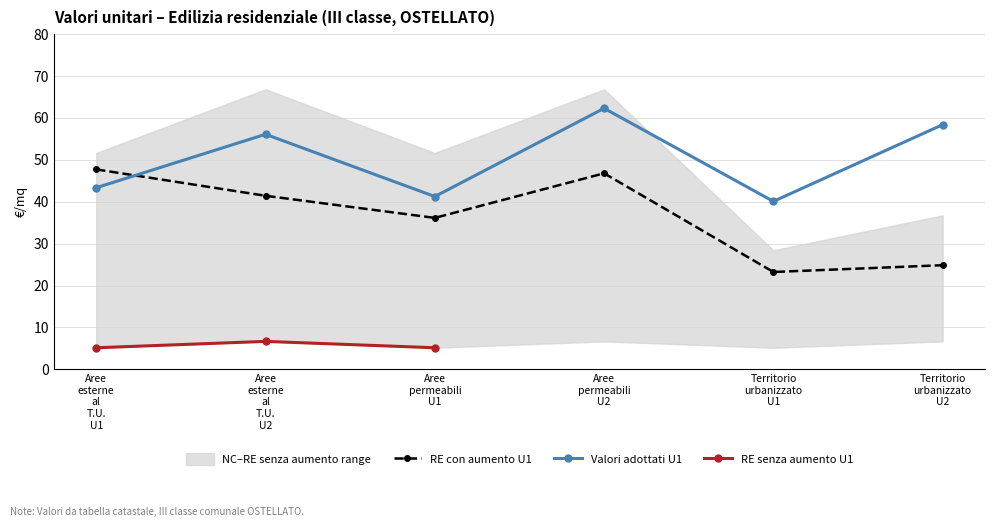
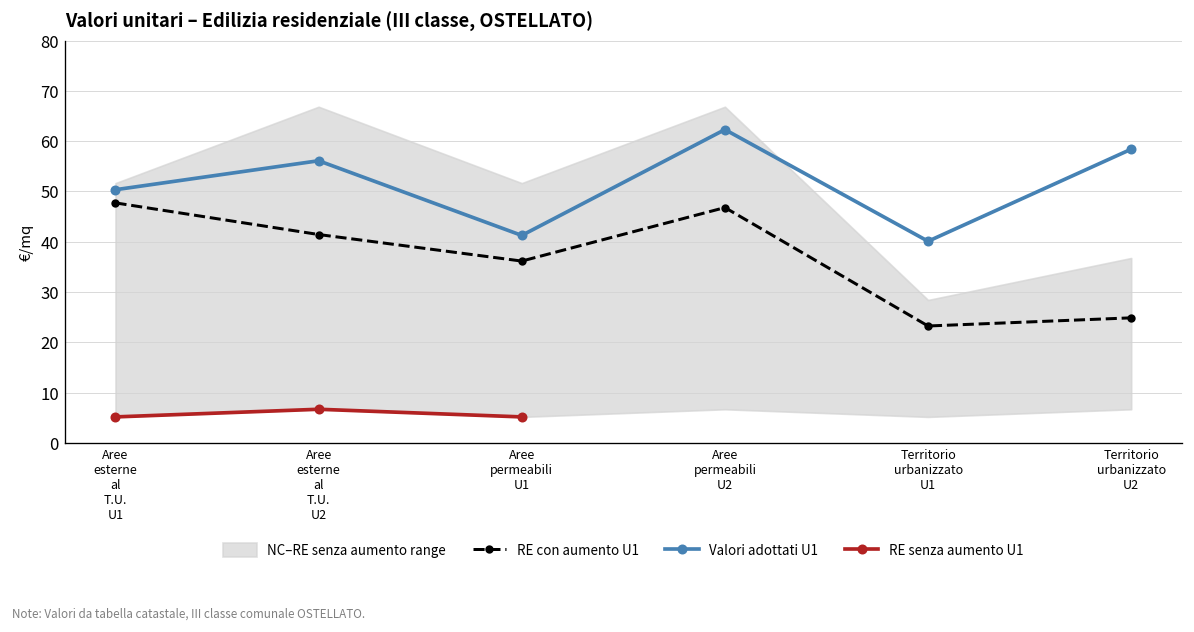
  {
    "RE con aumento U1": {
      "Aree esterne al T.U. U1": 48,
      "Aree esterne al T.U. U2": 41,
      "Aree permeabili U1": 36,
      "Aree permeabili U2": 47,
      "Territorio urbanizzato U1": 23,
      "Territorio urbanizzato U2": 25
    },
    "Valori adottati U1": {
-     "Aree esterne al T.U. U1": 43,
+     "Aree esterne al T.U. U1": 50,
      "Aree esterne al T.U. U2": 56,
      "Aree permeabili U1": 41,
      "Aree permeabili U2": 62,
      "Territorio urbanizzato U1": 40,
      "Territorio urbanizzato U2": 58
    },
    "RE senza aumento U1": {
      "Aree esterne al T.U. U1": 5,
      "Aree esterne al T.U. U2": 7,
      "Aree permeabili U1": 5
    }
  }
